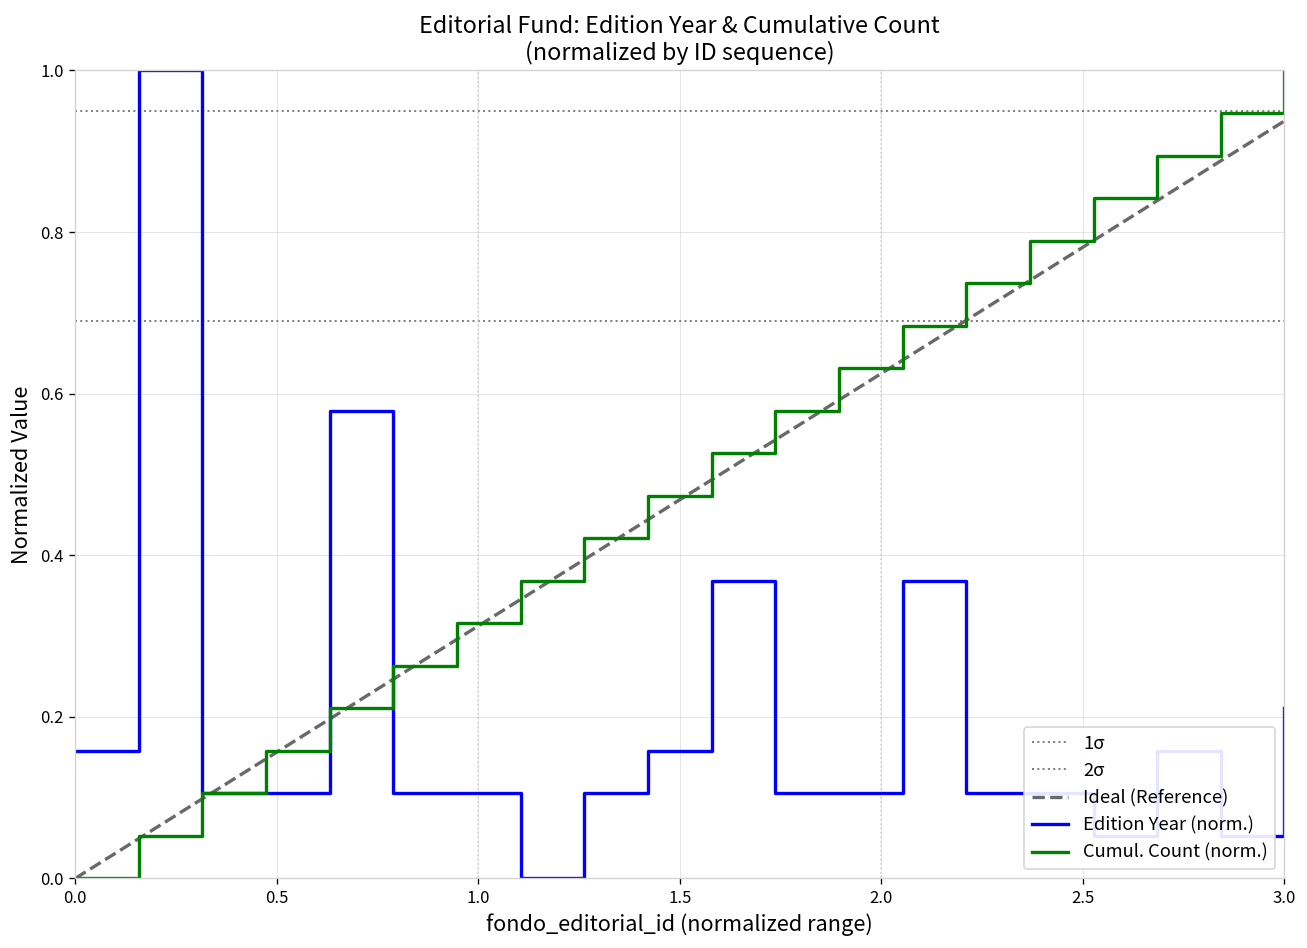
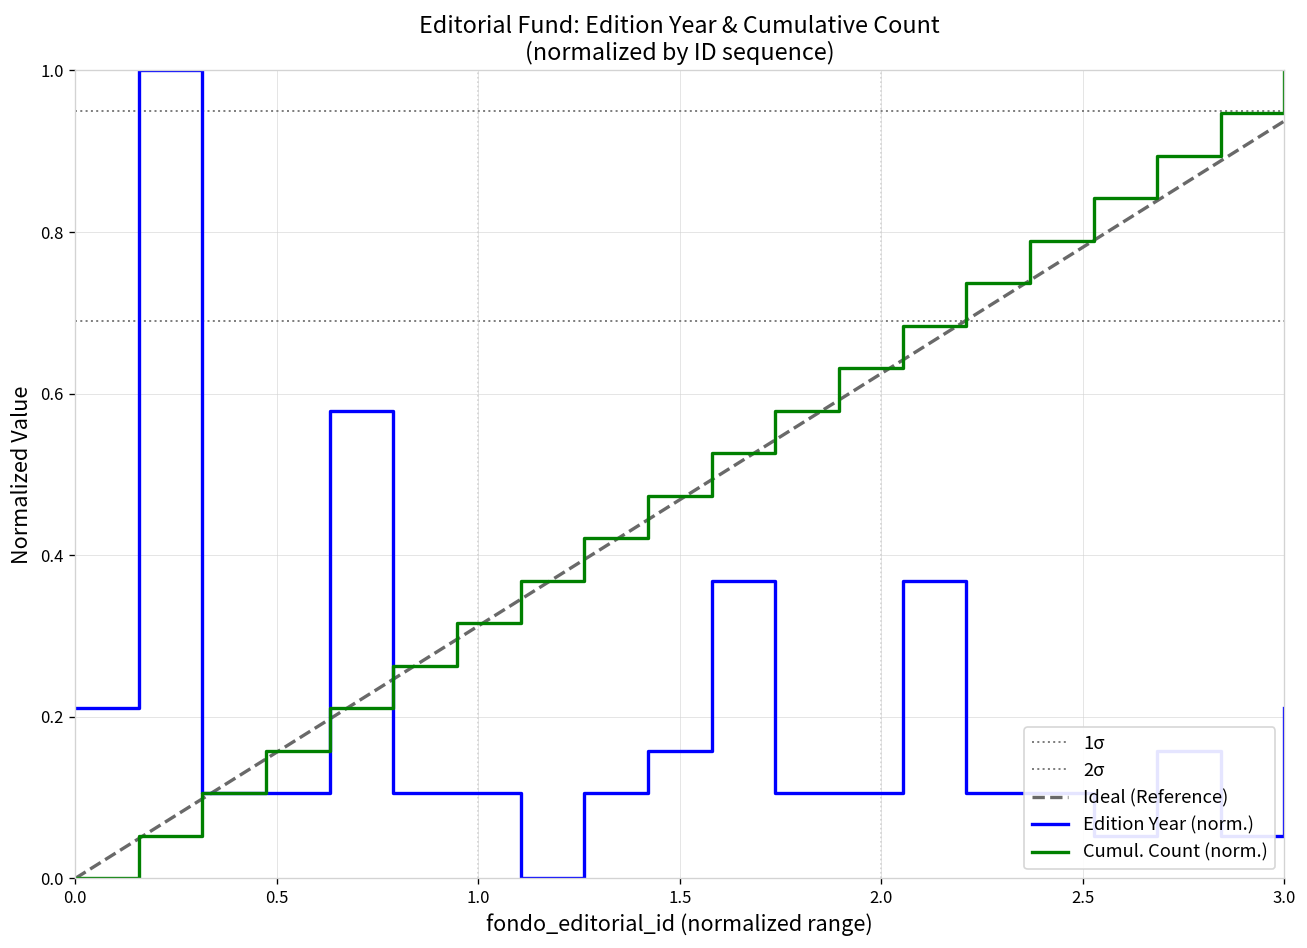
  {
    "Ideal (Reference)": {
      "3.0": 0.94
    },
    "Edition Year (norm.)": {
-     "0.0": 0.16,
+     "0.0": 0.21,
      "3.0": 0.21
    },
    "Cumul. Count (norm.)": {
      "3.0": 1.00
    }
  }
